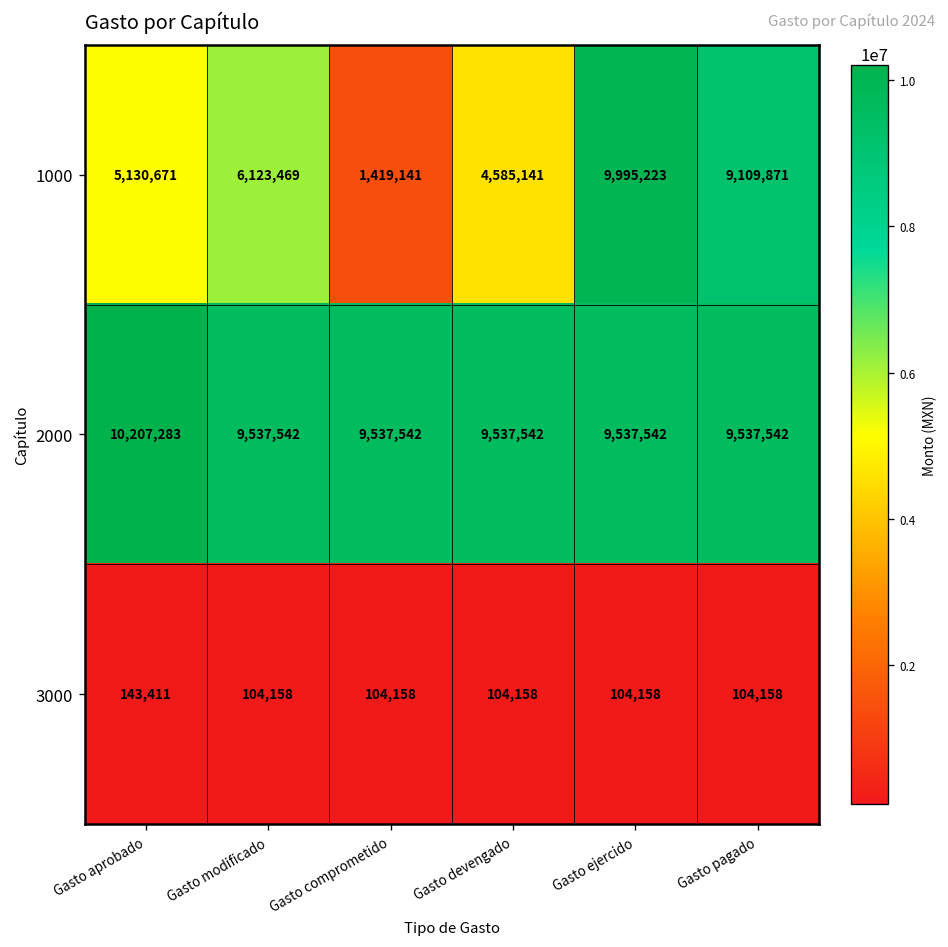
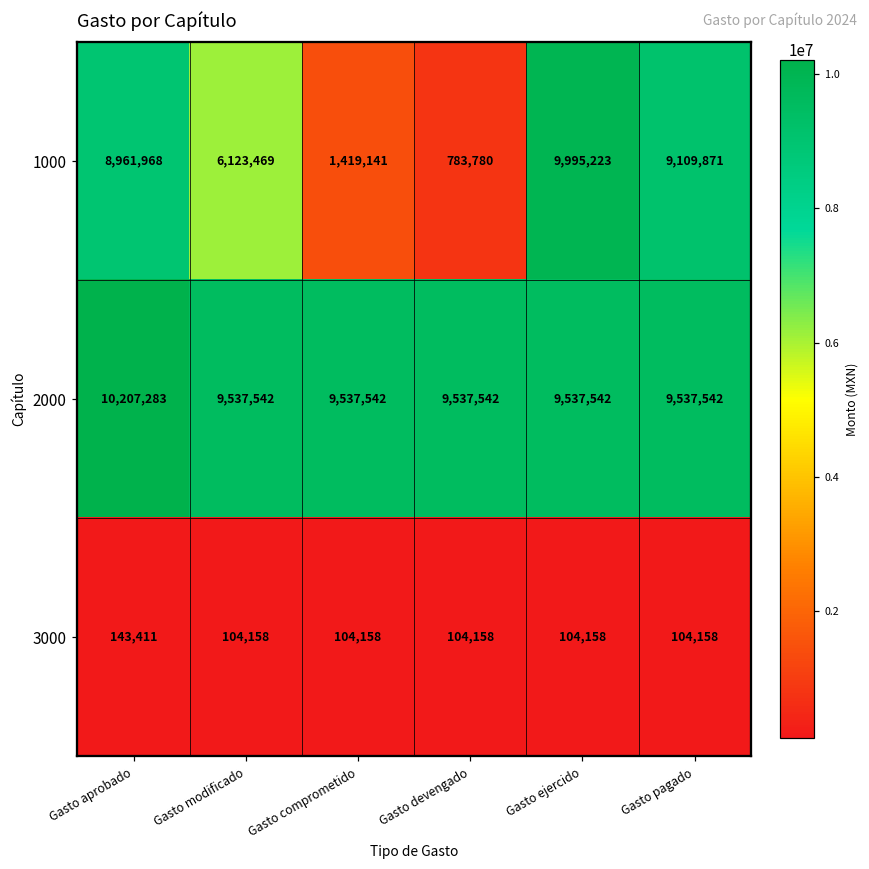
  {
    "1000": {
-     "Gasto aprobado": "5,130,671",
+     "Gasto aprobado": "8,961,968",
      "Gasto modificado": "6,123,469",
      "Gasto comprometido": "1,419,141",
-     "Gasto devengado": "4,585,141",
+     "Gasto devengado": "783,780",
      "Gasto ejercido": "9,995,223",
      "Gasto pagado": "9,109,871"
    },
    "2000": {
      "Gasto aprobado": "10,207,283",
      "Gasto modificado": "9,537,542",
      "Gasto comprometido": "9,537,542",
      "Gasto devengado": "9,537,542",
      "Gasto ejercido": "9,537,542",
      "Gasto pagado": "9,537,542"
    },
    "3000": {
      "Gasto aprobado": "143,411",
      "Gasto modificado": "104,158",
      "Gasto comprometido": "104,158",
      "Gasto devengado": "104,158",
      "Gasto ejercido": "104,158",
      "Gasto pagado": "104,158"
    }
  }
